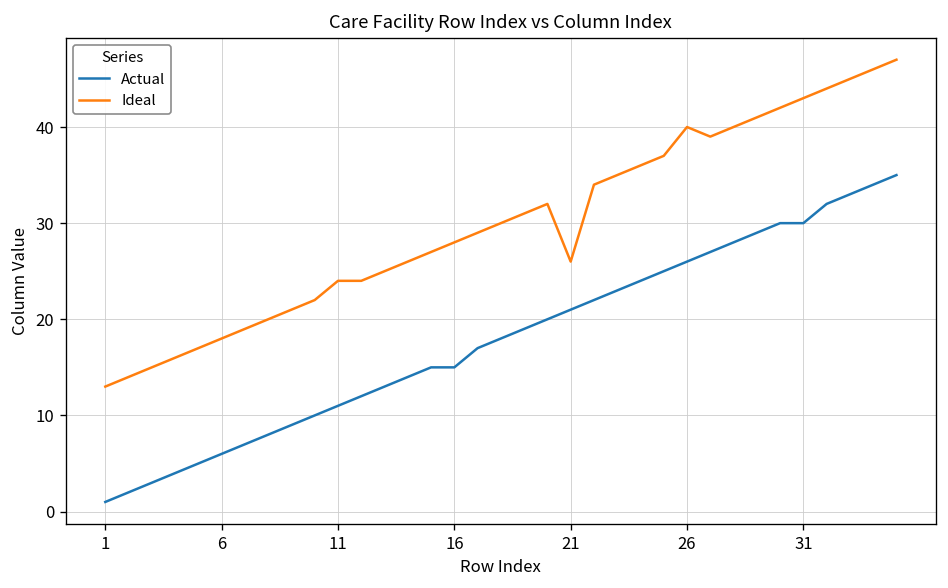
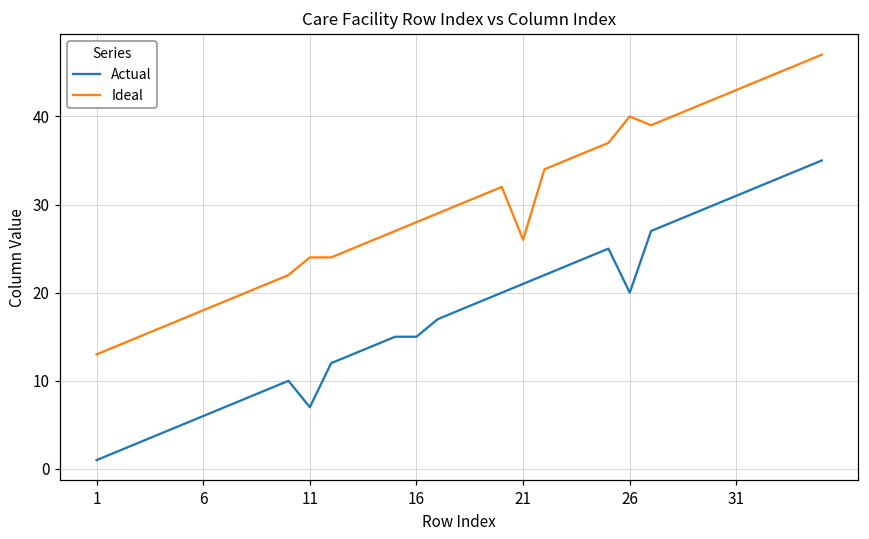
  {
    "Actual": {
      "1": 1,
      "6": 6,
-     "11": 11,
+     "11": 7,
      "16": 15,
      "21": 21,
-     "26": 26,
-     "31": 30
+     "26": 20,
+     "31": 31
    },
    "Ideal": {
      "1": 13,
      "6": 18,
      "11": 24,
      "16": 28,
      "21": 26,
      "26": 40,
      "31": 43
    }
  }
